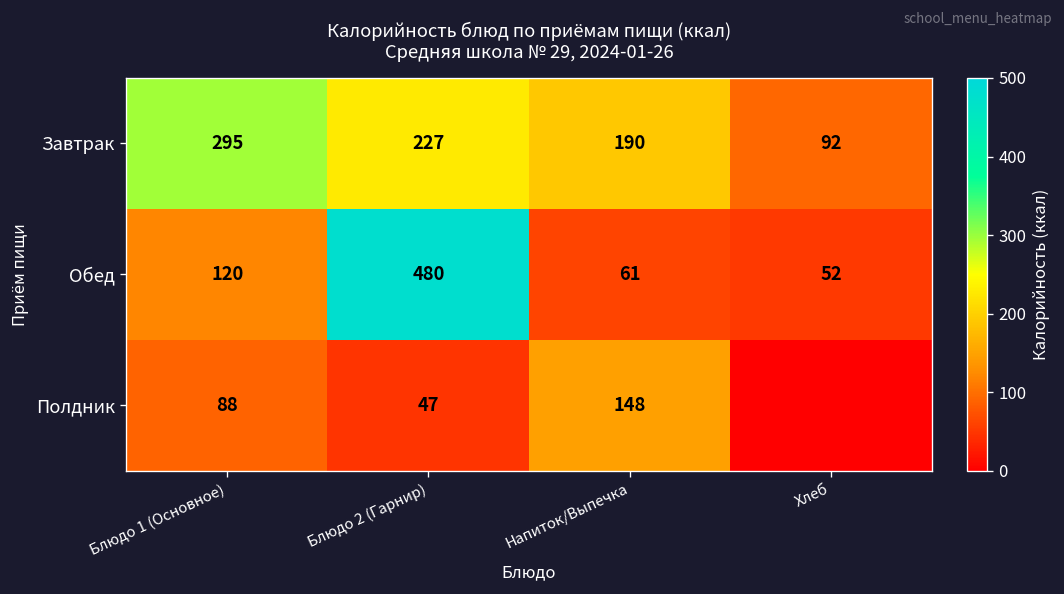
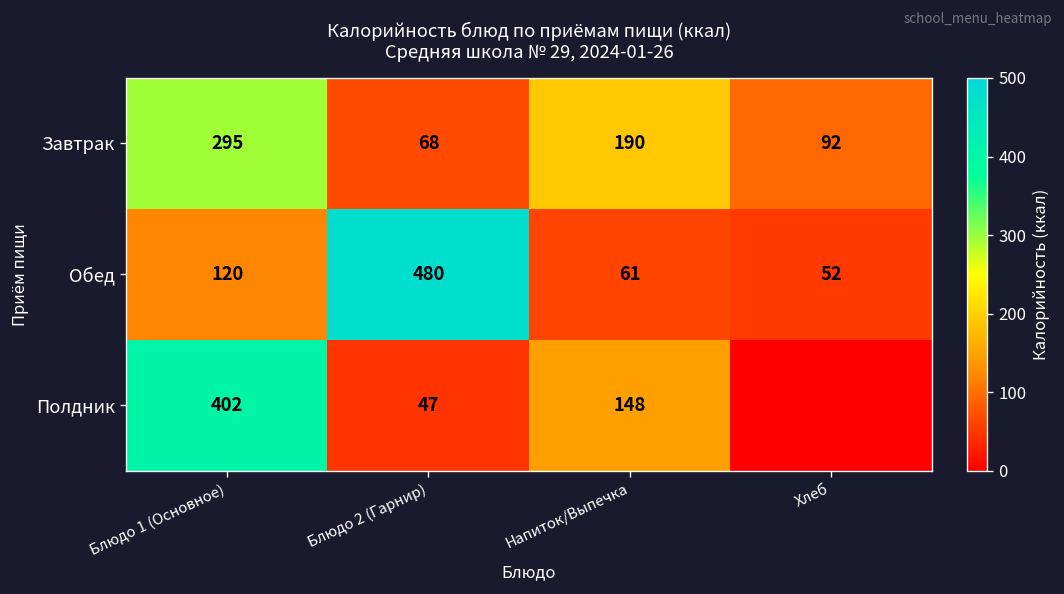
  {
    "Завтрак": {
      "Блюдо 1 (Основное)": 295,
-     "Блюдо 2 (Гарнир)": 227,
+     "Блюдо 2 (Гарнир)": 68,
      "Напиток/Выпечка": 190,
      "Хлеб": 92
    },
    "Обед": {
      "Блюдо 1 (Основное)": 120,
      "Блюдо 2 (Гарнир)": 480,
      "Напиток/Выпечка": 61,
      "Хлеб": 52
    },
    "Полдник": {
-     "Блюдо 1 (Основное)": 88,
+     "Блюдо 1 (Основное)": 402,
      "Блюдо 2 (Гарнир)": 47,
      "Напиток/Выпечка": 148
    }
  }
